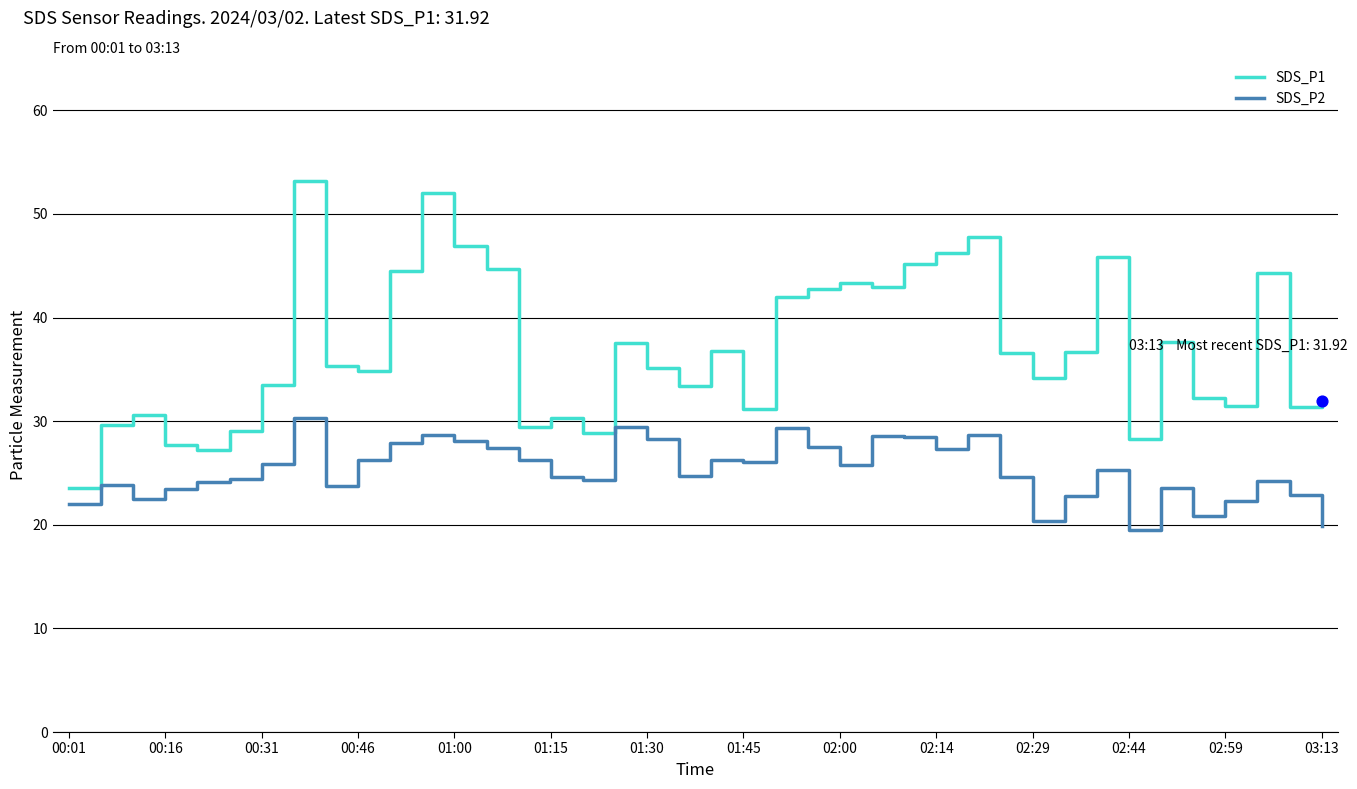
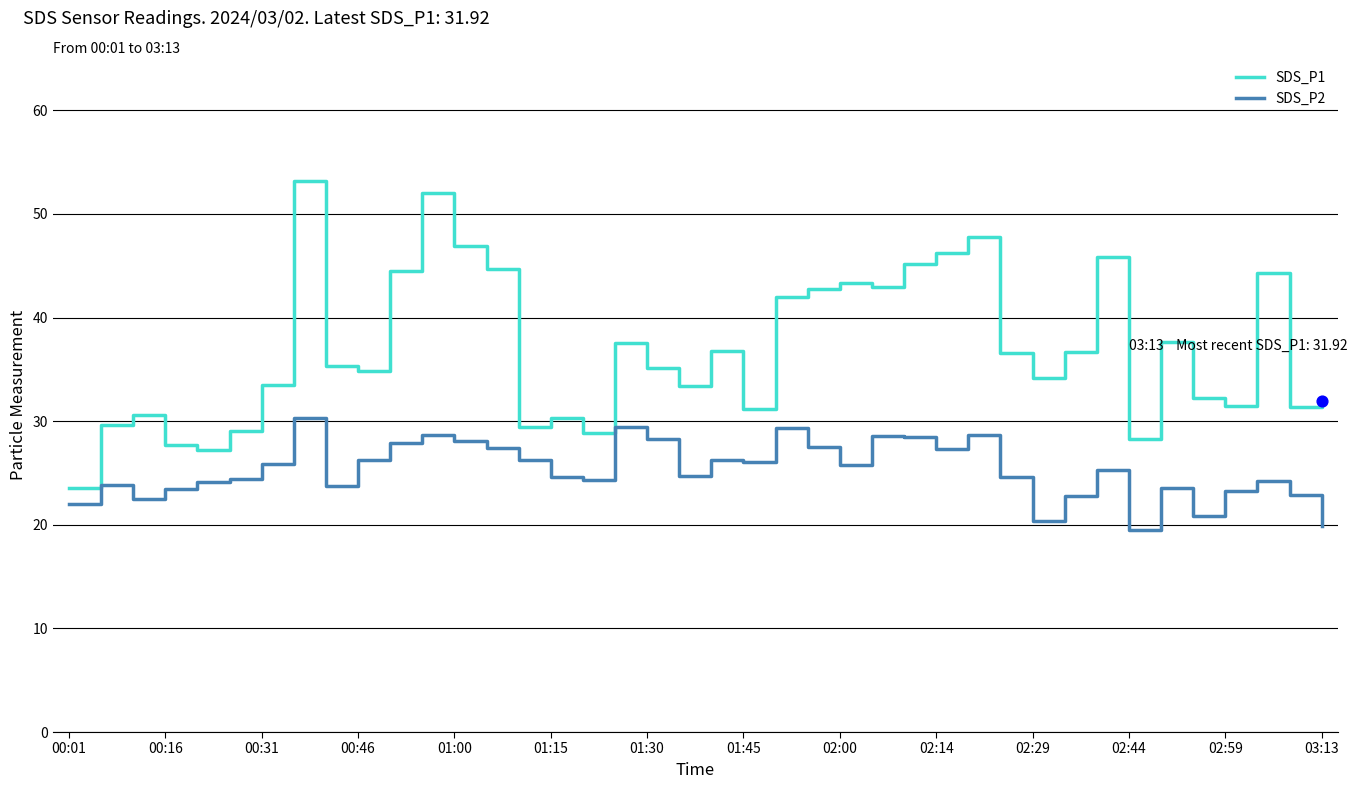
  {
    "SDS_P1": {
      "00:01": 23.6,
      "00:16": 27.7,
      "00:31": 33.5,
      "00:46": 34.8,
      "01:00": 46.9,
      "01:15": 30.4,
      "01:30": 35.1,
      "01:45": 31.2,
      "02:00": 43.4,
      "02:14": 46.3,
      "02:29": 34.2,
      "02:44": 28.3,
      "02:59": 31.4
    },
    "SDS_P2": {
      "00:01": 22.0,
      "00:16": 23.4,
      "00:31": 25.9,
      "00:46": 26.3,
      "01:00": 28.1,
      "01:15": 24.7,
      "01:30": 28.3,
      "01:45": 26.1,
      "02:00": 25.8,
      "02:14": 27.3,
      "02:29": 20.4,
      "02:44": 19.5,
-     "02:59": 22.3,
+     "02:59": 23.2,
      "03:13": 19.9
    }
  }
